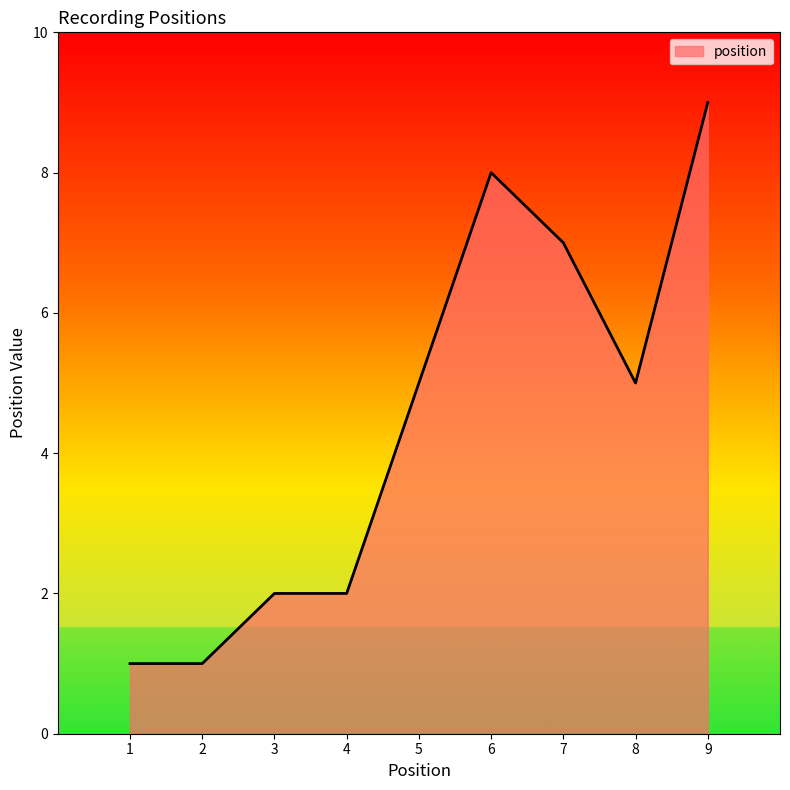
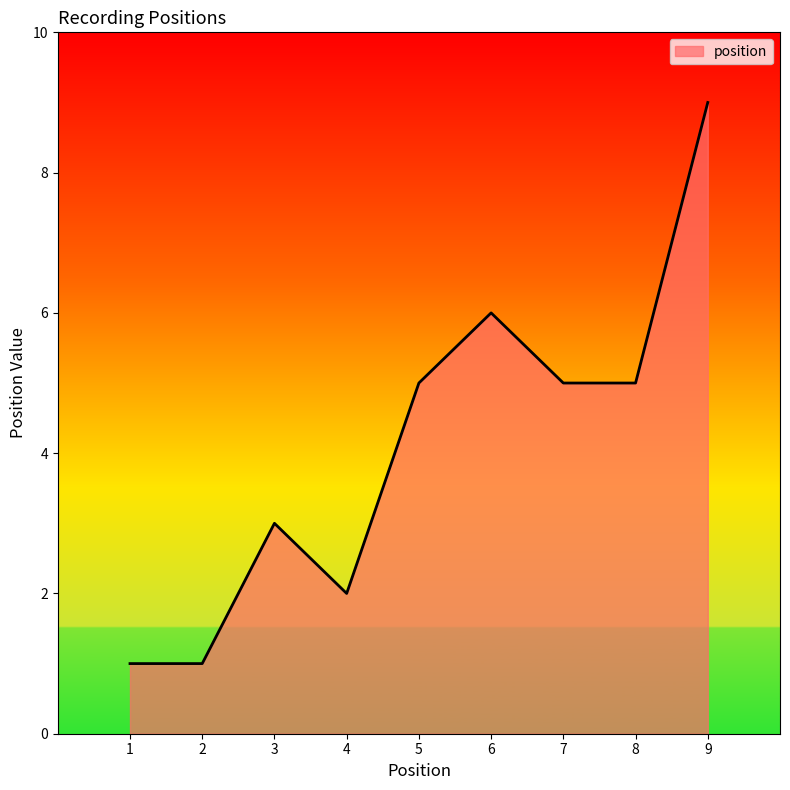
  {
    "1": 1,
    "2": 1,
-   "3": 2,
+   "3": 3,
    "4": 2,
    "5": 5,
-   "6": 8,
-   "7": 7,
+   "6": 6,
+   "7": 5,
    "8": 5,
    "9": 9
  }
